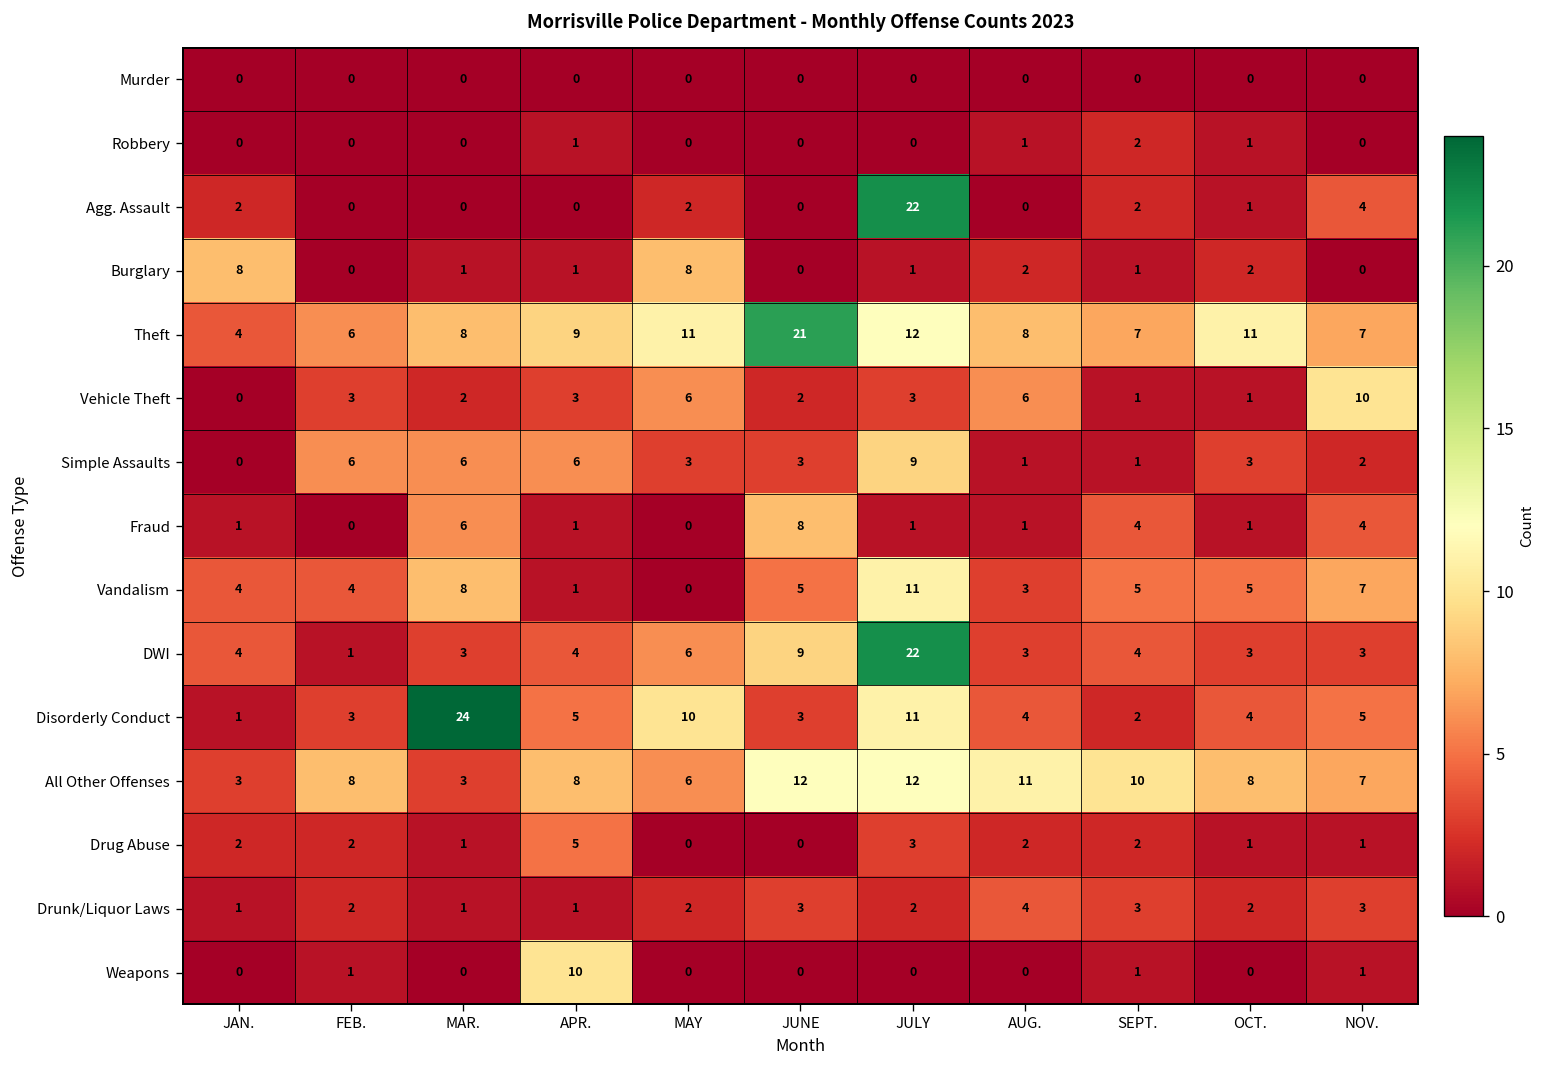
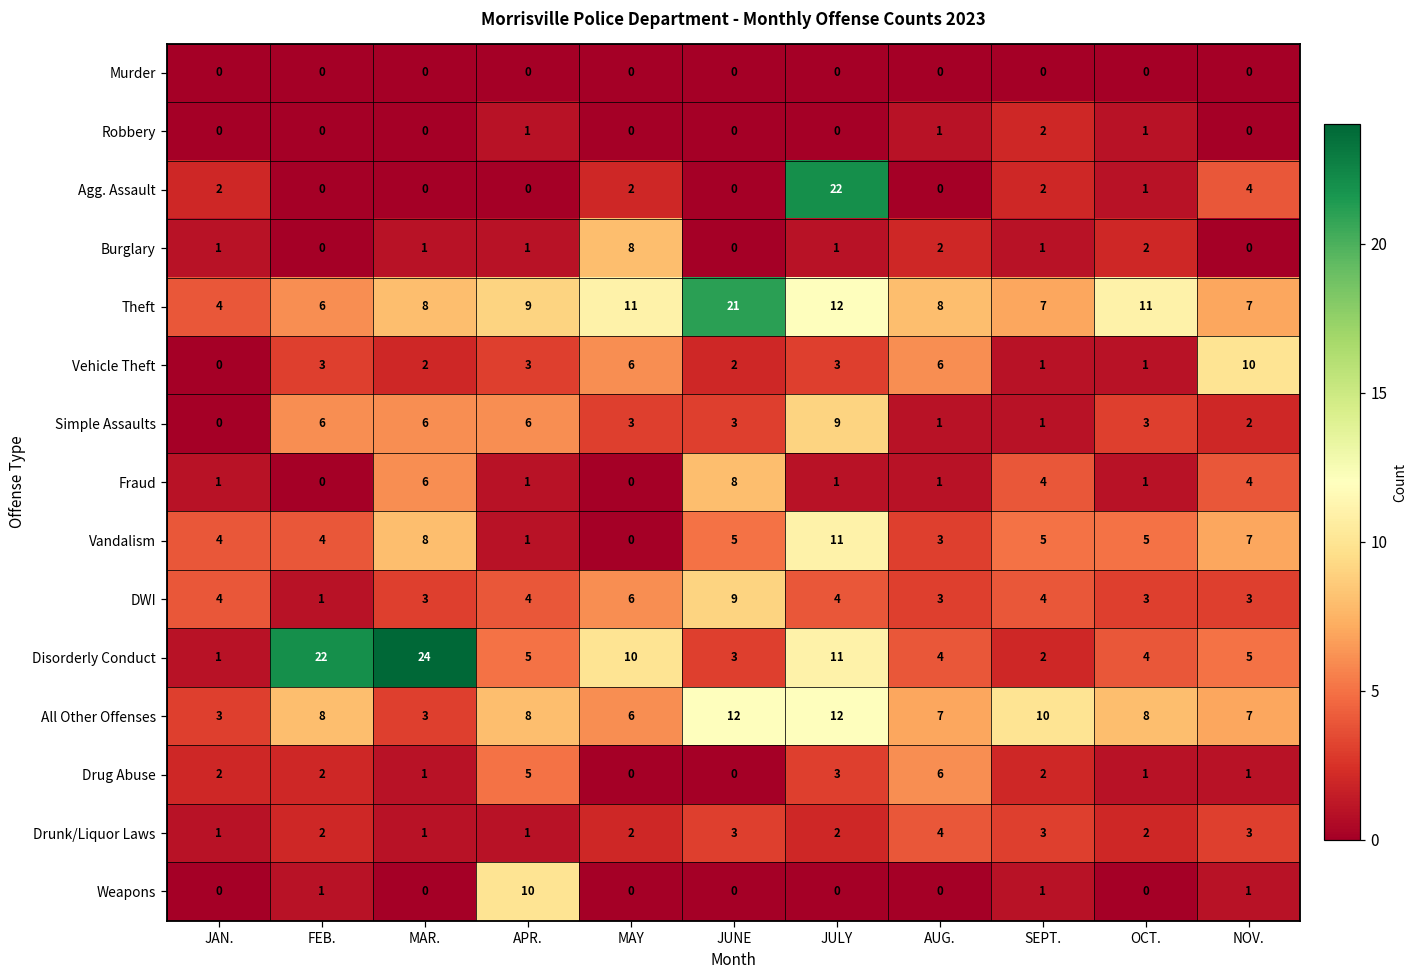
  {
    "Murder": {
      "JAN.": 0,
      "FEB.": 0,
      "MAR.": 0,
      "APR.": 0,
      "MAY": 0,
      "JUNE": 0,
      "JULY": 0,
      "AUG.": 0,
      "SEPT.": 0,
      "OCT.": 0,
      "NOV.": 0
    },
    "Robbery": {
      "JAN.": 0,
      "FEB.": 0,
      "MAR.": 0,
      "APR.": 1,
      "MAY": 0,
      "JUNE": 0,
      "JULY": 0,
      "AUG.": 1,
      "SEPT.": 2,
      "OCT.": 1,
      "NOV.": 0
    },
    "Agg. Assault": {
      "JAN.": 2,
      "FEB.": 0,
      "MAR.": 0,
      "APR.": 0,
      "MAY": 2,
      "JUNE": 0,
      "JULY": 22,
      "AUG.": 0,
      "SEPT.": 2,
      "OCT.": 1,
      "NOV.": 4
    },
    "Burglary": {
-     "JAN.": 8,
+     "JAN.": 1,
      "FEB.": 0,
      "MAR.": 1,
      "APR.": 1,
      "MAY": 8,
      "JUNE": 0,
      "JULY": 1,
      "AUG.": 2,
      "SEPT.": 1,
      "OCT.": 2,
      "NOV.": 0
    },
    "Theft": {
      "JAN.": 4,
      "FEB.": 6,
      "MAR.": 8,
      "APR.": 9,
      "MAY": 11,
      "JUNE": 21,
      "JULY": 12,
      "AUG.": 8,
      "SEPT.": 7,
      "OCT.": 11,
      "NOV.": 7
    },
    "Vehicle Theft": {
      "JAN.": 0,
      "FEB.": 3,
      "MAR.": 2,
      "APR.": 3,
      "MAY": 6,
      "JUNE": 2,
      "JULY": 3,
      "AUG.": 6,
      "SEPT.": 1,
      "OCT.": 1,
      "NOV.": 10
    },
    "Simple Assaults": {
      "JAN.": 0,
      "FEB.": 6,
      "MAR.": 6,
      "APR.": 6,
      "MAY": 3,
      "JUNE": 3,
      "JULY": 9,
      "AUG.": 1,
      "SEPT.": 1,
      "OCT.": 3,
      "NOV.": 2
    },
    "Fraud": {
      "JAN.": 1,
      "FEB.": 0,
      "MAR.": 6,
      "APR.": 1,
      "MAY": 0,
      "JUNE": 8,
      "JULY": 1,
      "AUG.": 1,
      "SEPT.": 4,
      "OCT.": 1,
      "NOV.": 4
    },
    "Vandalism": {
      "JAN.": 4,
      "FEB.": 4,
      "MAR.": 8,
      "APR.": 1,
      "MAY": 0,
      "JUNE": 5,
      "JULY": 11,
      "AUG.": 3,
      "SEPT.": 5,
      "OCT.": 5,
      "NOV.": 7
    },
    "DWI": {
      "JAN.": 4,
      "FEB.": 1,
      "MAR.": 3,
      "APR.": 4,
      "MAY": 6,
      "JUNE": 9,
-     "JULY": 22,
+     "JULY": 4,
      "AUG.": 3,
      "SEPT.": 4,
      "OCT.": 3,
      "NOV.": 3
    },
    "Disorderly Conduct": {
      "JAN.": 1,
-     "FEB.": 3,
+     "FEB.": 22,
      "MAR.": 24,
      "APR.": 5,
      "MAY": 10,
      "JUNE": 3,
      "JULY": 11,
      "AUG.": 4,
      "SEPT.": 2,
      "OCT.": 4,
      "NOV.": 5
    },
    "All Other Offenses": {
      "JAN.": 3,
      "FEB.": 8,
      "MAR.": 3,
      "APR.": 8,
      "MAY": 6,
      "JUNE": 12,
      "JULY": 12,
-     "AUG.": 11,
+     "AUG.": 7,
      "SEPT.": 10,
      "OCT.": 8,
      "NOV.": 7
    },
    "Drug Abuse": {
      "JAN.": 2,
      "FEB.": 2,
      "MAR.": 1,
      "APR.": 5,
      "MAY": 0,
      "JUNE": 0,
      "JULY": 3,
-     "AUG.": 2,
+     "AUG.": 6,
      "SEPT.": 2,
      "OCT.": 1,
      "NOV.": 1
    },
    "Drunk/Liquor Laws": {
      "JAN.": 1,
      "FEB.": 2,
      "MAR.": 1,
      "APR.": 1,
      "MAY": 2,
      "JUNE": 3,
      "JULY": 2,
      "AUG.": 4,
      "SEPT.": 3,
      "OCT.": 2,
      "NOV.": 3
    },
    "Weapons": {
      "JAN.": 0,
      "FEB.": 1,
      "MAR.": 0,
      "APR.": 10,
      "MAY": 0,
      "JUNE": 0,
      "JULY": 0,
      "AUG.": 0,
      "SEPT.": 1,
      "OCT.": 0,
      "NOV.": 1
    }
  }
